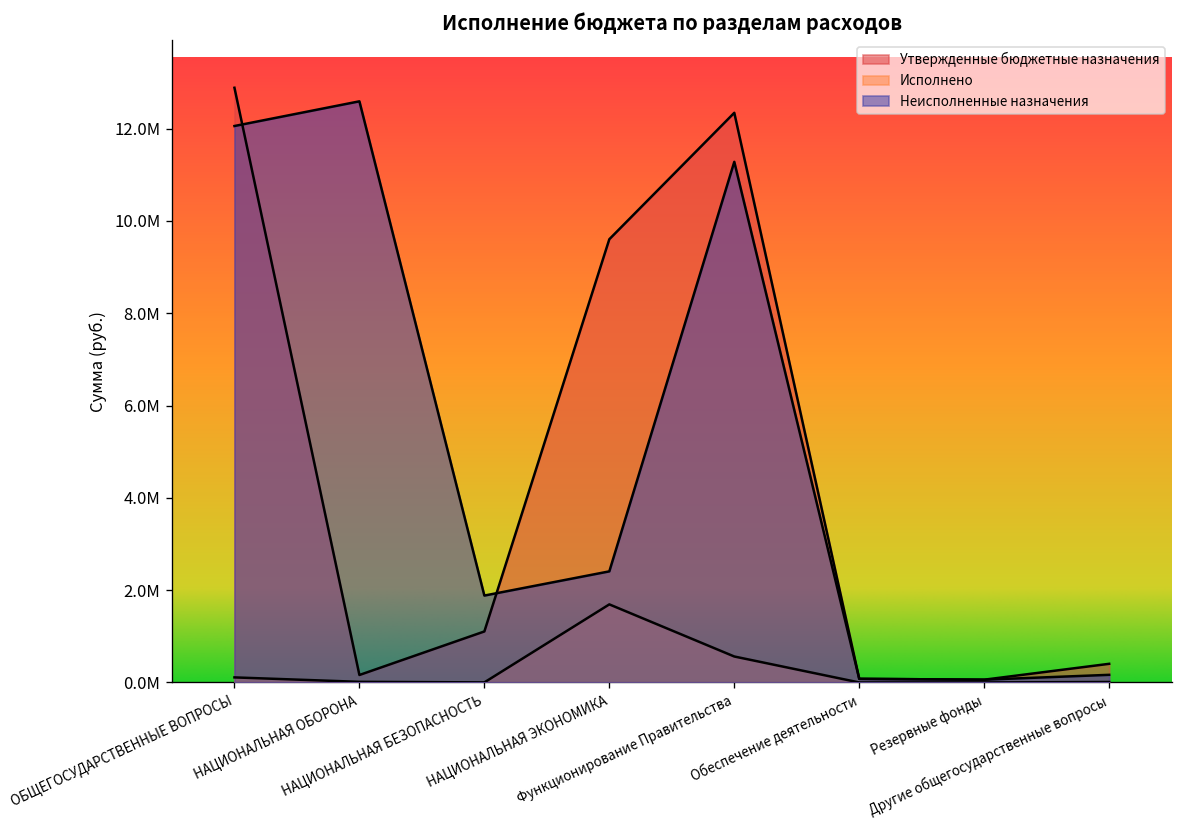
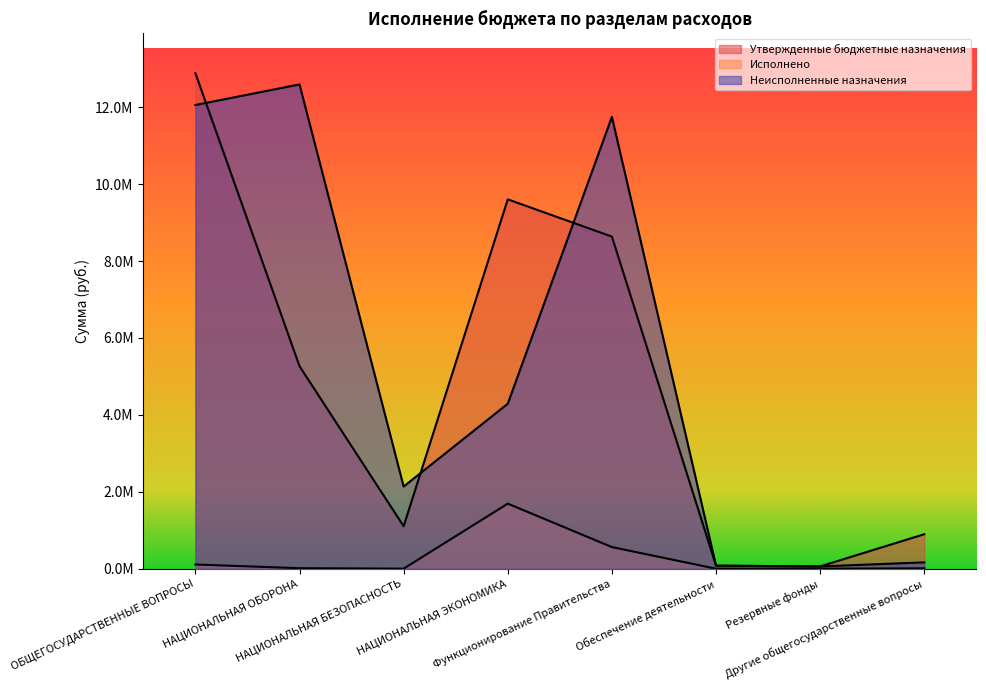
  {
    "Утвержденные бюджетные назначения": {
      "ОБЩЕГОСУДАРСТВЕННЫЕ ВОПРОСЫ": 12900000,
-     "НАЦИОНАЛЬНАЯ ОБОРОНА": 200000,
+     "НАЦИОНАЛЬНАЯ ОБОРОНА": 5300000,
      "НАЦИОНАЛЬНАЯ БЕЗОПАСНОСТЬ": 1100000,
      "НАЦИОНАЛЬНАЯ ЭКОНОМИКА": 9600000,
-     "Функционирование Правительства": 12300000,
-     "Другие общегосударственные вопросы": 400000
+     "Функционирование Правительства": 8600000,
+     "Другие общегосударственные вопросы": 900000
    },
    "Исполнено": {
      "ОБЩЕГОСУДАРСТВЕННЫЕ ВОПРОСЫ": 100000,
      "НАЦИОНАЛЬНАЯ ОБОРОНА": 0,
      "НАЦИОНАЛЬНАЯ БЕЗОПАСНОСТЬ": 0,
      "НАЦИОНАЛЬНАЯ ЭКОНОМИКА": 1700000,
      "Функционирование Правительства": 600000,
      "Обеспечение деятельности": 0,
      "Другие общегосударственные вопросы": 0
    },
    "Неисполненные назначения": {
      "ОБЩЕГОСУДАРСТВЕННЫЕ ВОПРОСЫ": 12100000,
      "НАЦИОНАЛЬНАЯ ОБОРОНА": 12600000,
-     "НАЦИОНАЛЬНАЯ БЕЗОПАСНОСТЬ": 1900000,
-     "НАЦИОНАЛЬНАЯ ЭКОНОМИКА": 2400000,
-     "Функционирование Правительства": 11300000,
+     "НАЦИОНАЛЬНАЯ БЕЗОПАСНОСТЬ": 2100000,
+     "НАЦИОНАЛЬНАЯ ЭКОНОМИКА": 4300000,
+     "Функционирование Правительства": 11700000,
      "Другие общегосударственные вопросы": 200000
    }
  }
